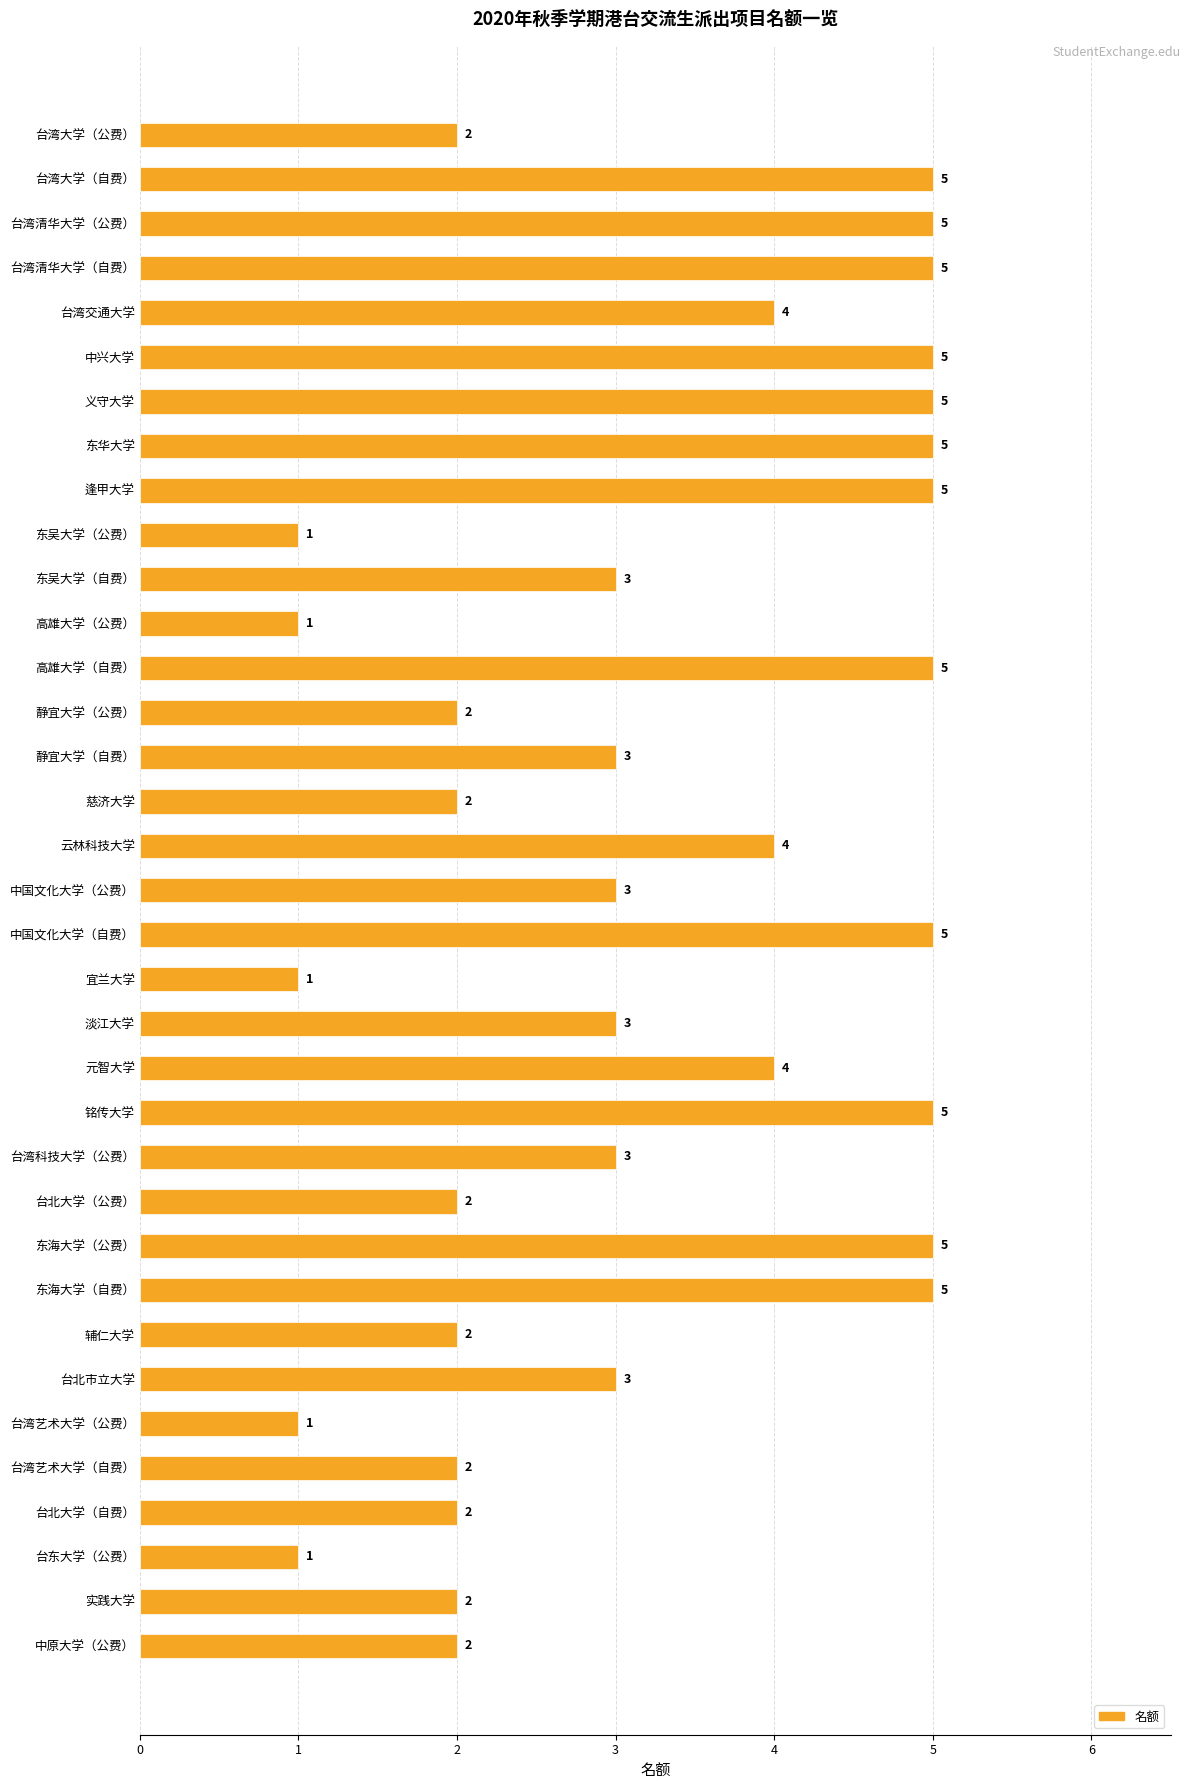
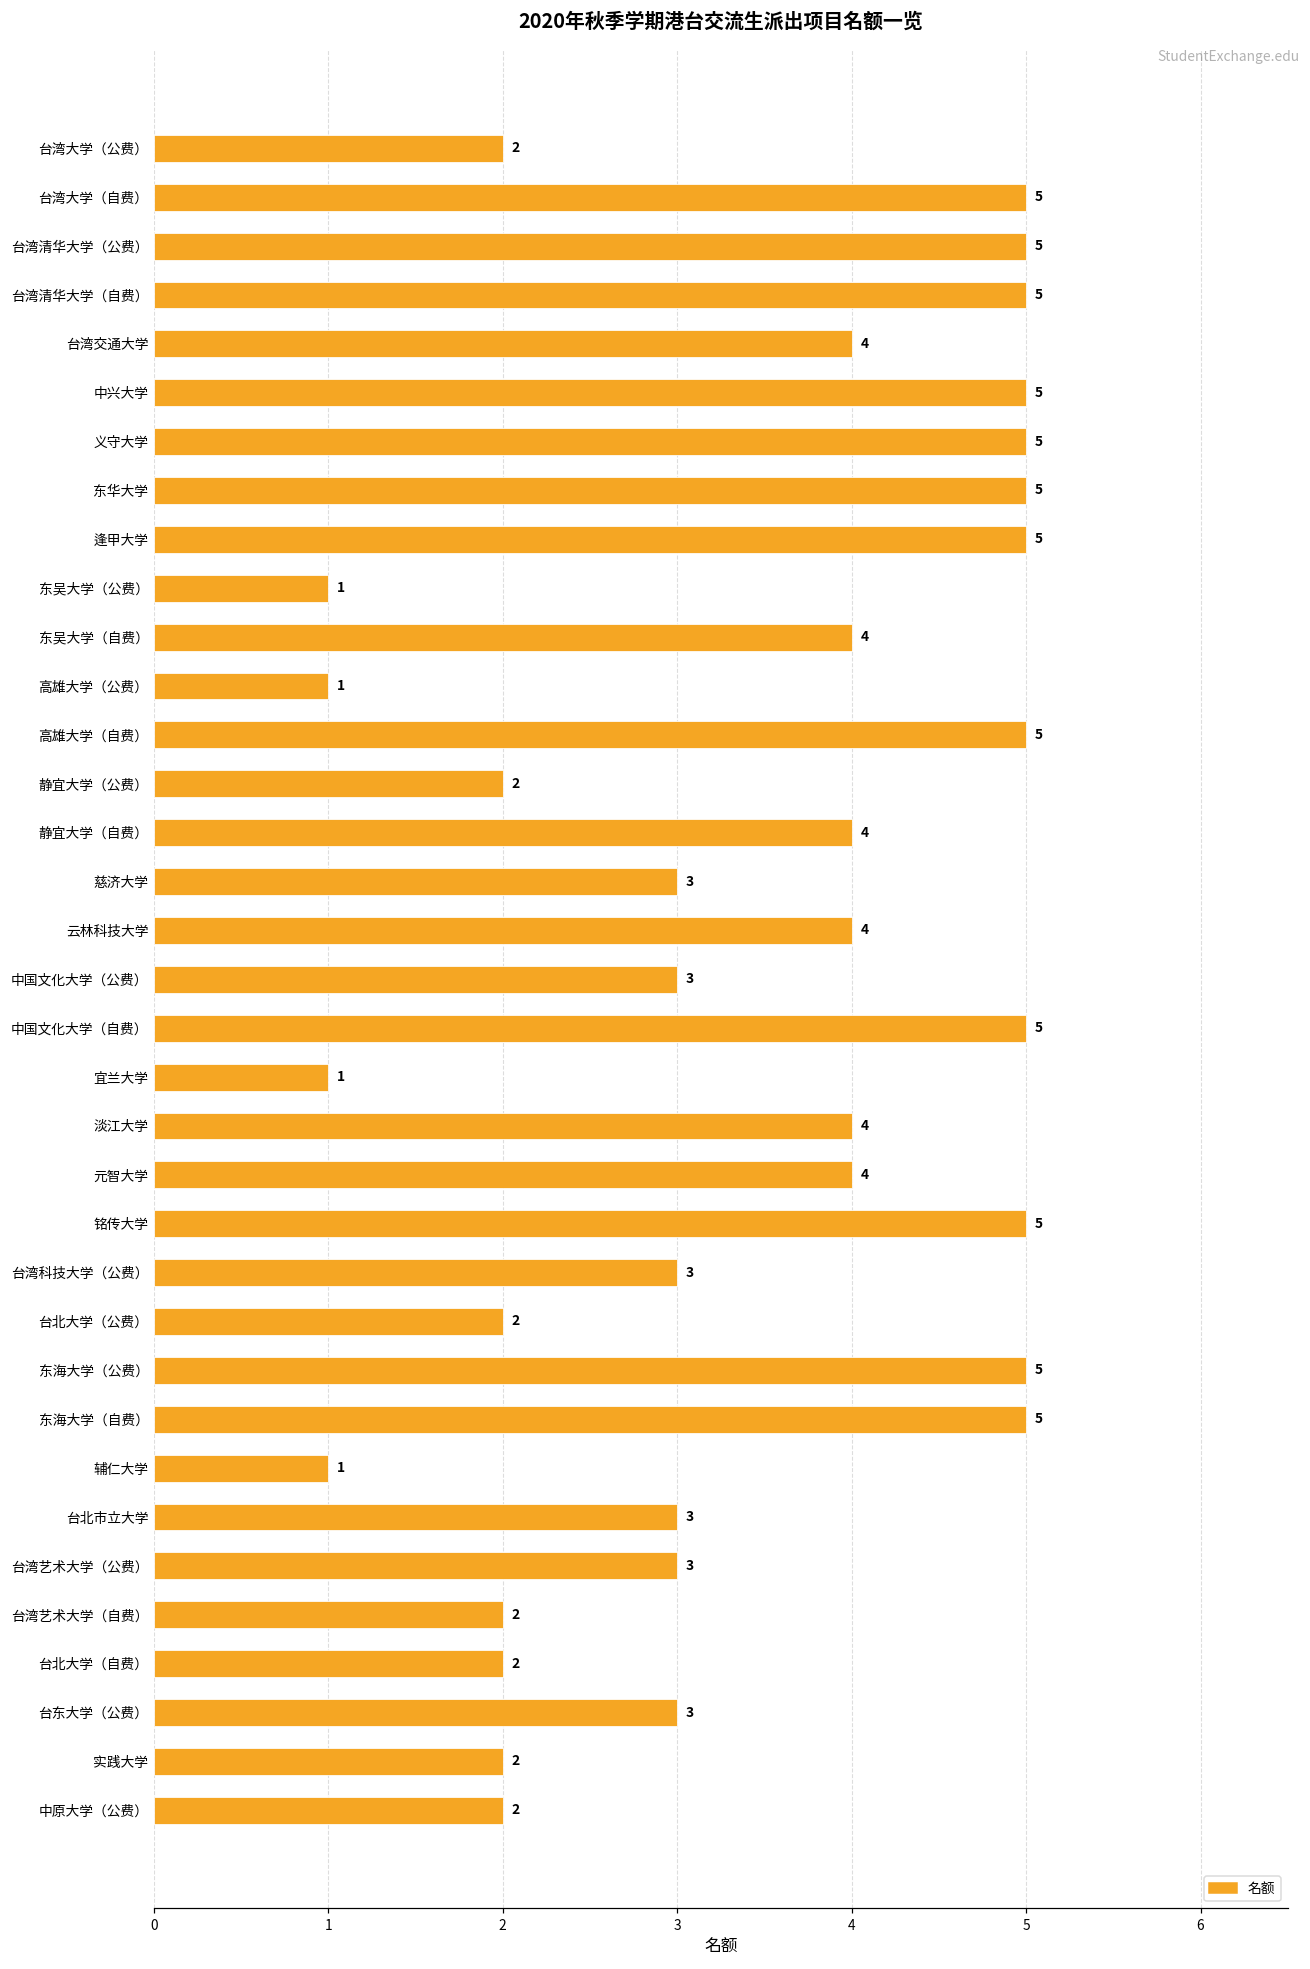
  {
    "台湾大学（公费）": 2,
    "台湾大学（自费）": 5,
    "台湾清华大学（公费）": 5,
    "台湾清华大学（自费）": 5,
    "台湾交通大学": 4,
    "中兴大学": 5,
    "义守大学": 5,
    "东华大学": 5,
    "逢甲大学": 5,
    "东吴大学（公费）": 1,
-   "东吴大学（自费）": 3,
+   "东吴大学（自费）": 4,
    "高雄大学（公费）": 1,
    "高雄大学（自费）": 5,
    "静宜大学（公费）": 2,
-   "静宜大学（自费）": 3,
-   "慈济大学": 2,
+   "静宜大学（自费）": 4,
+   "慈济大学": 3,
    "云林科技大学": 4,
    "中国文化大学（公费）": 3,
    "中国文化大学（自费）": 5,
    "宜兰大学": 1,
-   "淡江大学": 3,
+   "淡江大学": 4,
    "元智大学": 4,
    "铭传大学": 5,
    "台湾科技大学（公费）": 3,
    "台北大学（公费）": 2,
    "东海大学（公费）": 5,
    "东海大学（自费）": 5,
-   "辅仁大学": 2,
+   "辅仁大学": 1,
    "台北市立大学": 3,
-   "台湾艺术大学（公费）": 1,
+   "台湾艺术大学（公费）": 3,
    "台湾艺术大学（自费）": 2,
    "台北大学（自费）": 2,
-   "台东大学（公费）": 1,
+   "台东大学（公费）": 3,
    "实践大学": 2,
    "中原大学（公费）": 2
  }
